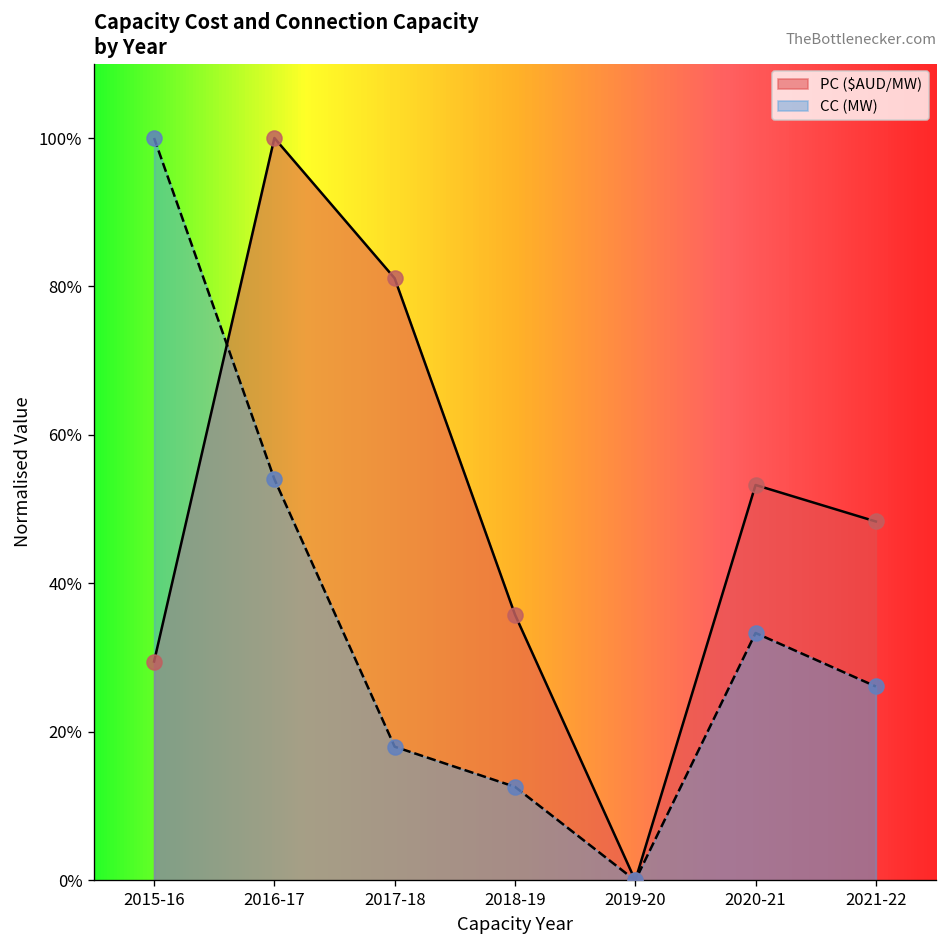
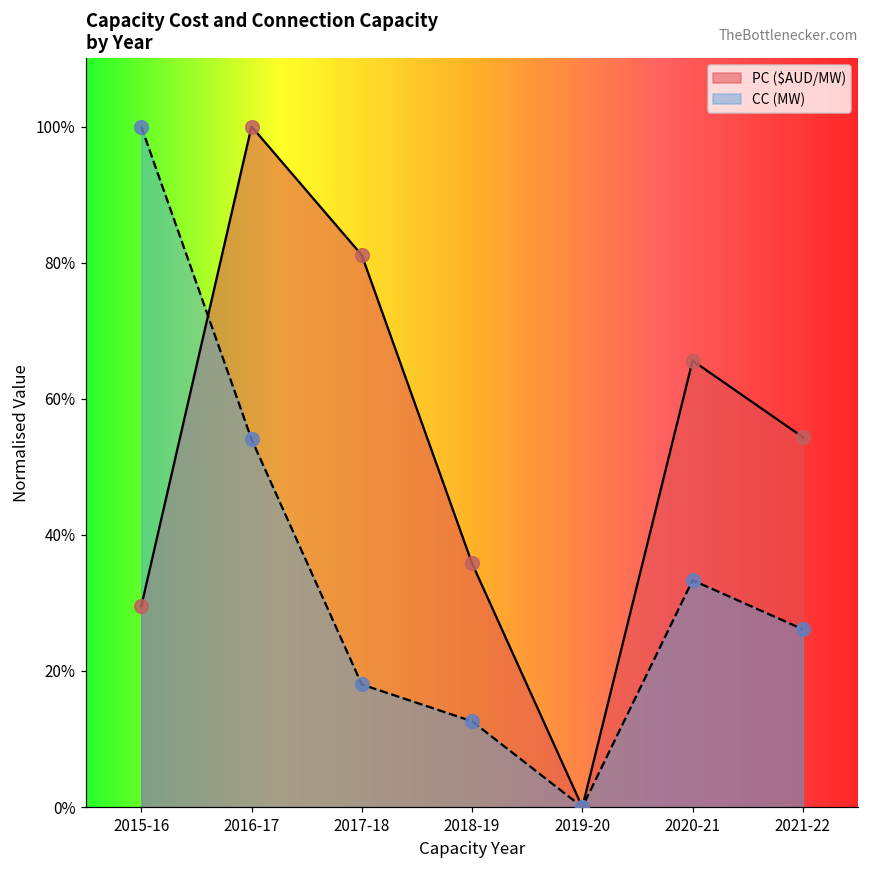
  {
    "PC ($AUD/MW)": {
      "2015-16": "29%",
      "2016-17": "100%",
      "2017-18": "81%",
      "2018-19": "36%",
-     "2020-21": "53%",
-     "2021-22": "48%"
+     "2020-21": "66%",
+     "2021-22": "54%"
    },
    "CC (MW)": {
      "2015-16": "100%",
      "2016-17": "54%",
      "2017-18": "18%",
      "2018-19": "13%",
      "2020-21": "33%",
      "2021-22": "26%"
    }
  }
